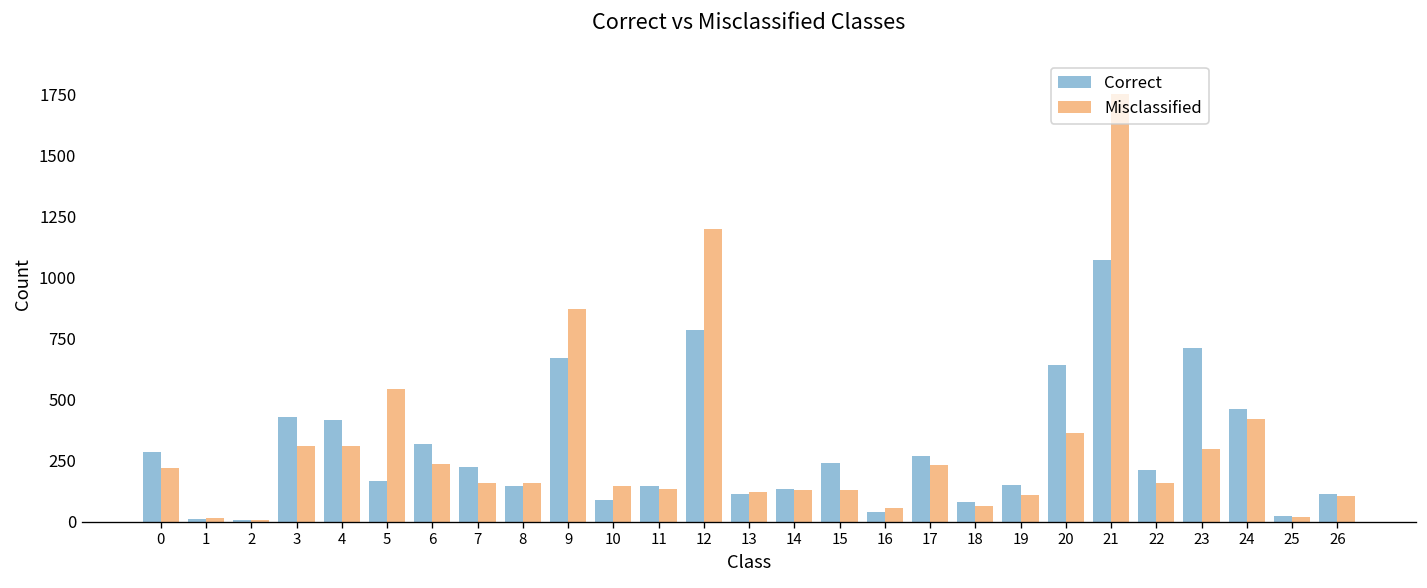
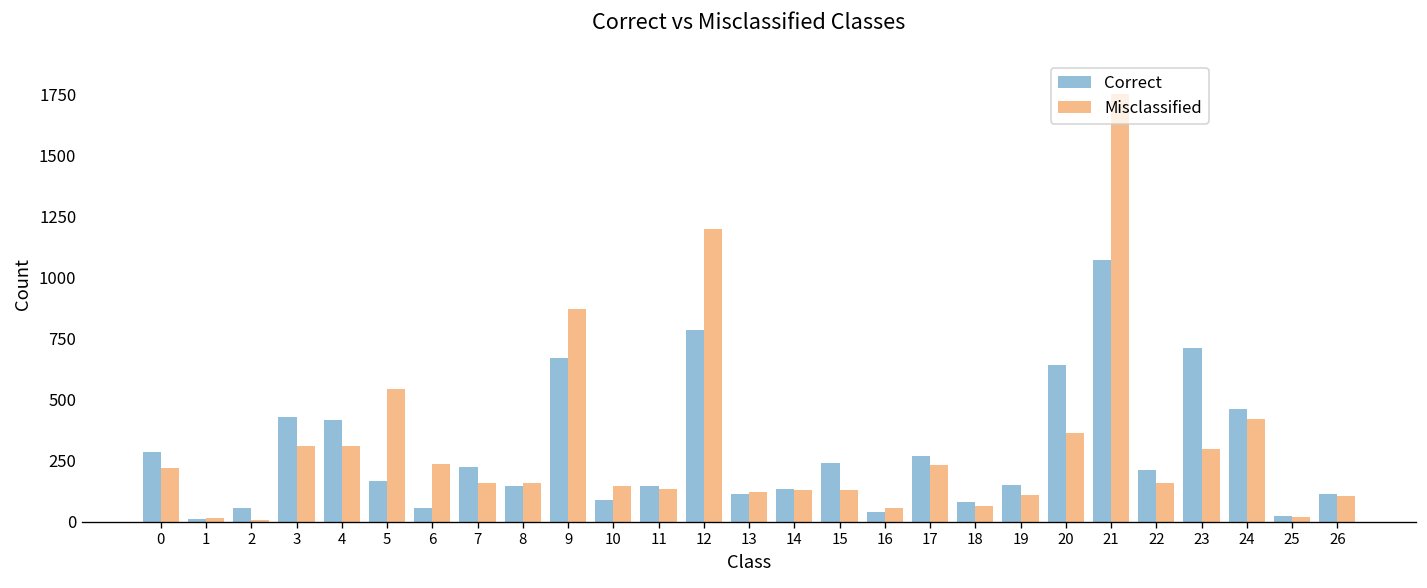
  {
    "Correct": {
      "0": 290,
-     "2": 10,
+     "2": 50,
      "3": 430,
      "4": 420,
      "5": 170,
-     "6": 320,
+     "6": 60,
      "7": 230,
      "8": 150,
      "9": 670,
      "10": 90,
      "11": 150,
      "12": 780,
      "13": 120,
      "14": 140,
      "15": 240,
      "16": 40,
      "17": 270,
      "18": 80,
      "19": 150,
      "20": 640,
      "21": 1070,
      "22": 210,
      "23": 710,
      "24": 460,
      "25": 30,
      "26": 120
    },
    "Misclassified": {
      "0": 220,
      "1": 20,
      "3": 310,
      "4": 310,
      "5": 550,
      "6": 240,
      "7": 160,
      "8": 160,
      "9": 870,
      "10": 150,
      "11": 140,
      "12": 1200,
      "13": 120,
      "14": 130,
      "15": 130,
      "16": 60,
      "17": 230,
      "18": 70,
      "19": 110,
      "20": 370,
      "22": 160,
      "23": 300,
      "24": 420,
      "25": 20,
      "26": 110
    }
  }
